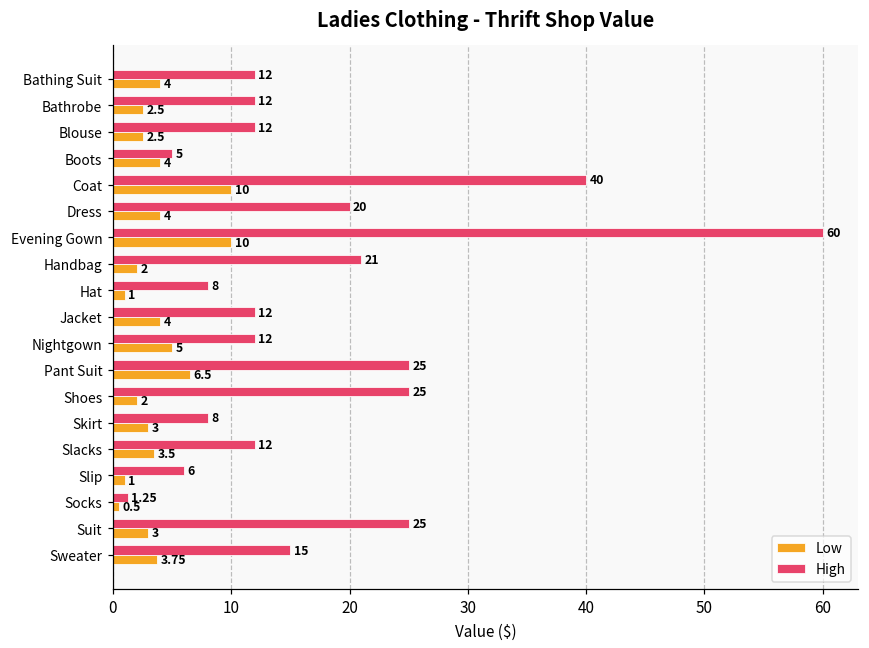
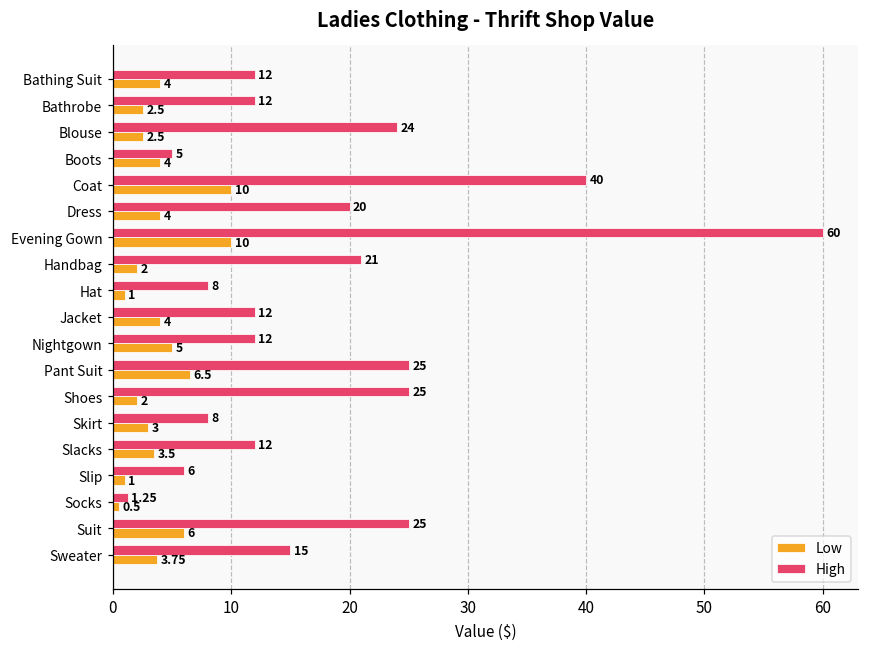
  {
    "Low": {
      "Bathing Suit": 4,
      "Bathrobe": 2.5,
      "Blouse": 2.5,
      "Boots": 4,
      "Coat": 10,
      "Dress": 4,
      "Evening Gown": 10,
      "Handbag": 2,
      "Hat": 1,
      "Jacket": 4,
      "Nightgown": 5,
      "Pant Suit": 6.5,
      "Shoes": 2,
      "Skirt": 3,
      "Slacks": 3.5,
      "Slip": 1,
-     "Suit": 3,
+     "Suit": 6,
      "Sweater": 3.75
    },
    "High": {
      "Bathing Suit": 12,
      "Bathrobe": 12,
-     "Blouse": 12,
+     "Blouse": 24,
      "Boots": 5,
      "Coat": 40,
      "Dress": 20,
      "Evening Gown": 60,
      "Handbag": 21,
      "Hat": 8,
      "Jacket": 12,
      "Nightgown": 12,
      "Pant Suit": 25,
      "Shoes": 25,
      "Skirt": 8,
      "Slacks": 12,
      "Slip": 6,
      "Socks": 1.25,
      "Suit": 25,
      "Sweater": 15
    }
  }
